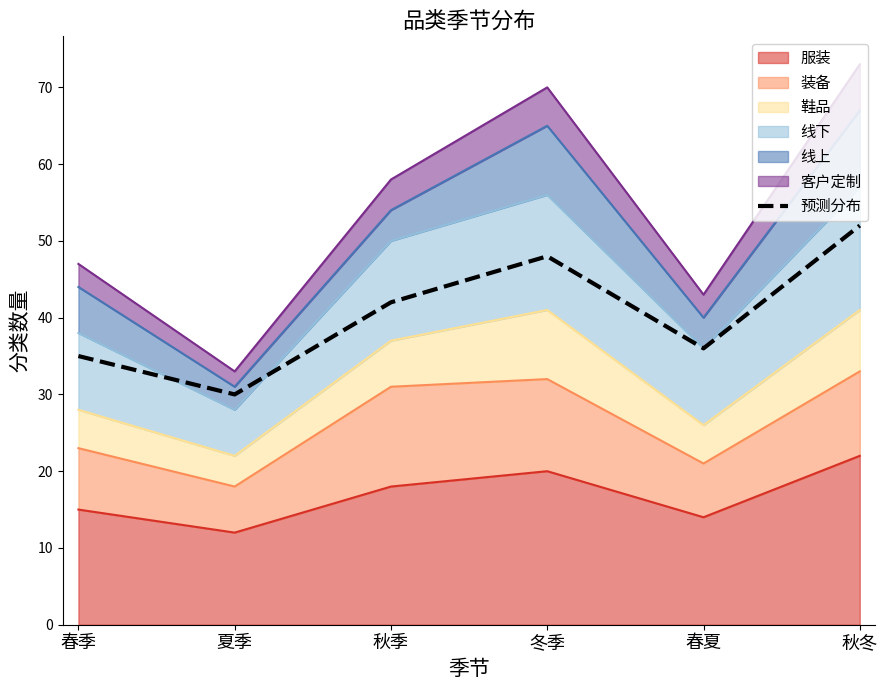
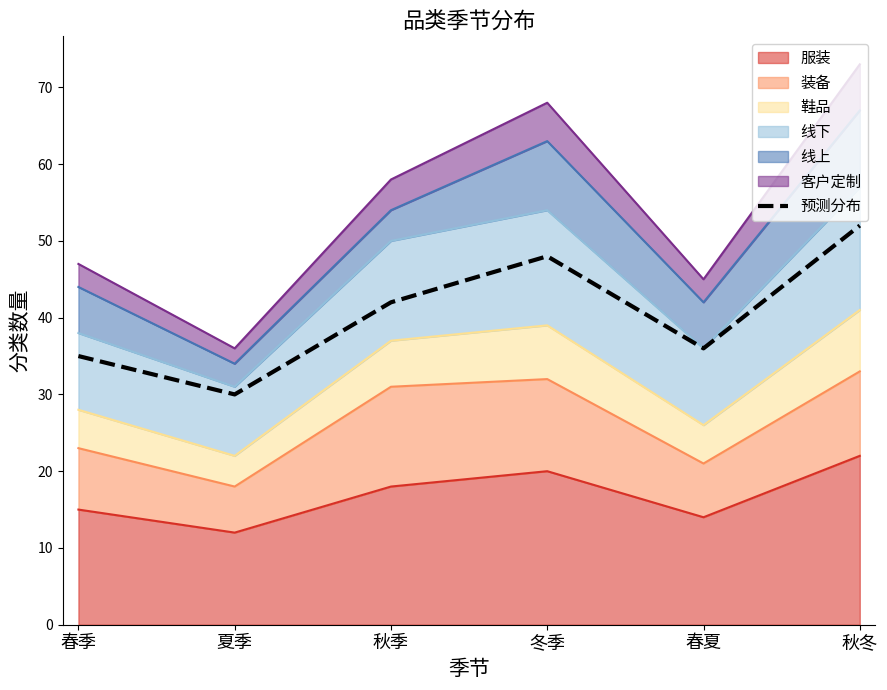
  {
    "服装": {
      "春季": 15,
      "夏季": 12,
      "秋季": 18,
      "冬季": 20,
      "春夏": 14,
      "秋冬": 22
    },
    "装备": {
      "春季": 8,
      "夏季": 6,
      "秋季": 13,
      "冬季": 12,
      "春夏": 7,
      "秋冬": 11
    },
    "鞋品": {
      "春季": 5,
      "夏季": 4,
      "秋季": 6,
-     "冬季": 9,
+     "冬季": 7,
      "春夏": 5,
      "秋冬": 8
    },
    "线下": {
      "春季": 10,
-     "夏季": 6,
+     "夏季": 9,
      "秋季": 13,
      "冬季": 15
    },
    "线上": {
      "春季": 6,
      "夏季": 3,
      "秋季": 4,
      "冬季": 9,
-     "春夏": 4
+     "春夏": 6
    },
    "客户定制": {
      "春季": 3,
      "夏季": 2,
      "秋季": 4,
      "冬季": 5,
      "春夏": 3
    },
    "预测分布": {
      "春季": 35,
      "夏季": 30,
      "秋季": 42,
      "冬季": 48,
      "秋冬": 52
    }
  }
